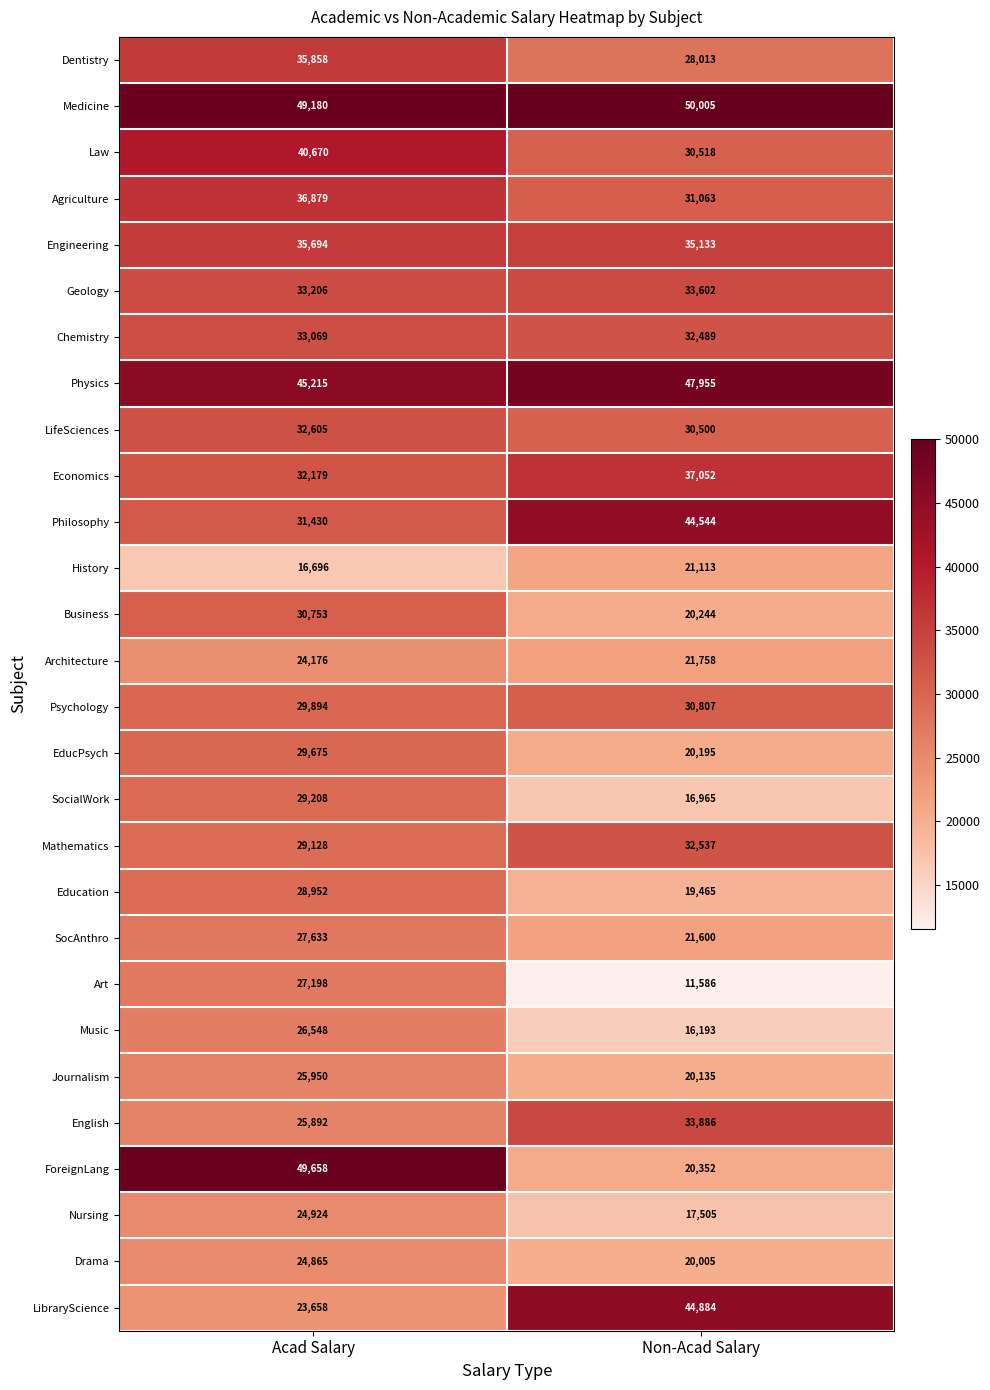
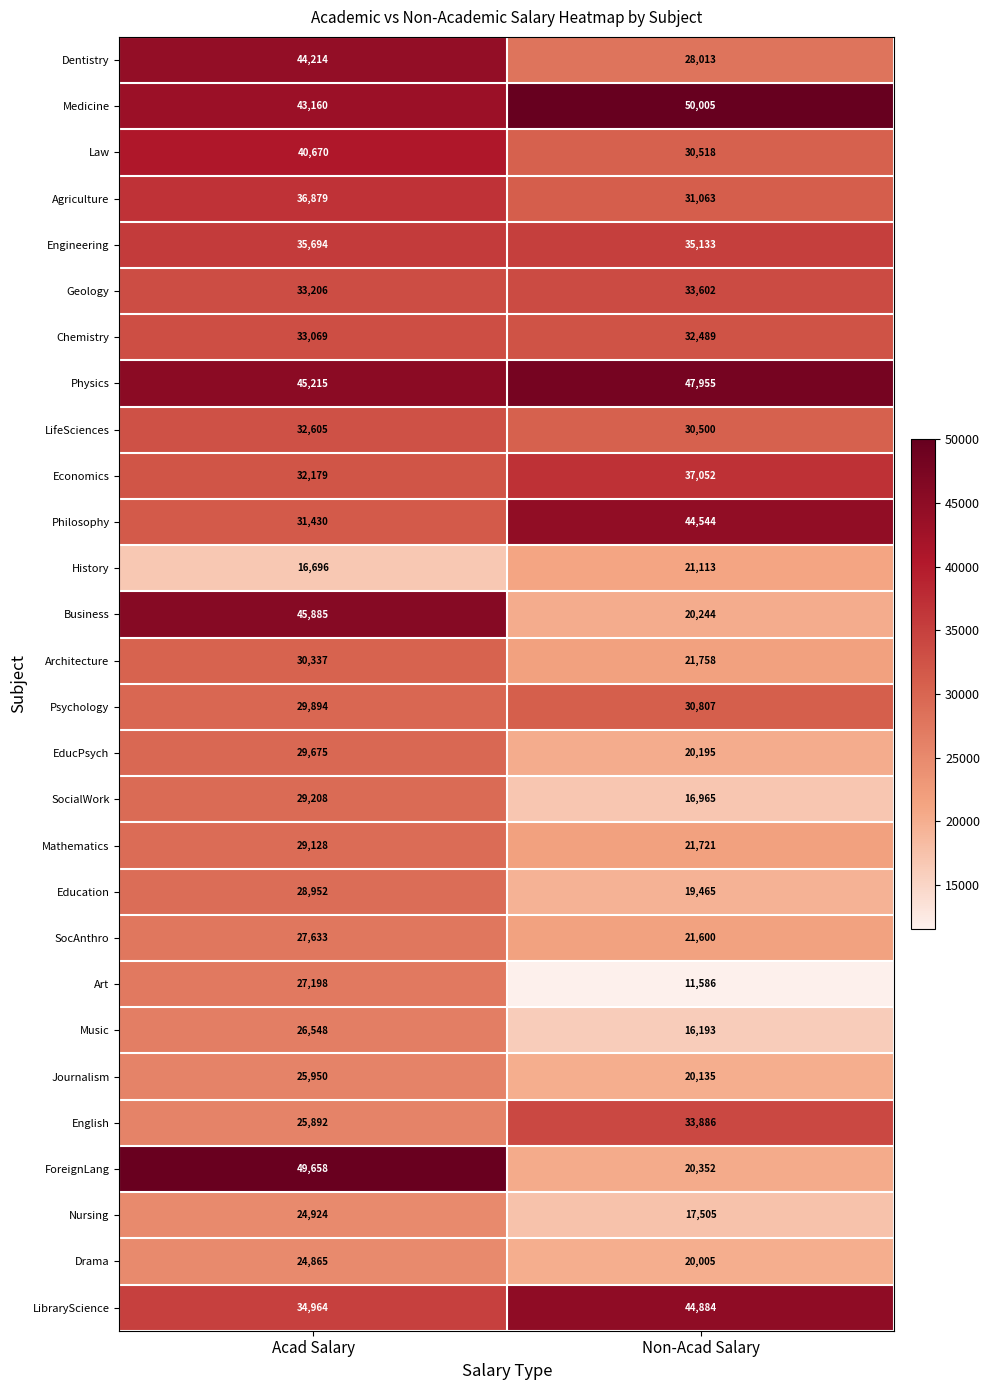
  {
    "Dentistry": {
-     "Acad Salary": "35,858",
+     "Acad Salary": "44,214",
      "Non-Acad Salary": "28,013"
    },
    "Medicine": {
-     "Acad Salary": "49,180",
+     "Acad Salary": "43,160",
      "Non-Acad Salary": "50,005"
    },
    "Law": {
      "Acad Salary": "40,670",
      "Non-Acad Salary": "30,518"
    },
    "Agriculture": {
      "Acad Salary": "36,879",
      "Non-Acad Salary": "31,063"
    },
    "Engineering": {
      "Acad Salary": "35,694",
      "Non-Acad Salary": "35,133"
    },
    "Geology": {
      "Acad Salary": "33,206",
      "Non-Acad Salary": "33,602"
    },
    "Chemistry": {
      "Acad Salary": "33,069",
      "Non-Acad Salary": "32,489"
    },
    "Physics": {
      "Acad Salary": "45,215",
      "Non-Acad Salary": "47,955"
    },
    "LifeSciences": {
      "Acad Salary": "32,605",
      "Non-Acad Salary": "30,500"
    },
    "Economics": {
      "Acad Salary": "32,179",
      "Non-Acad Salary": "37,052"
    },
    "Philosophy": {
      "Acad Salary": "31,430",
      "Non-Acad Salary": "44,544"
    },
    "History": {
      "Acad Salary": "16,696",
      "Non-Acad Salary": "21,113"
    },
    "Business": {
-     "Acad Salary": "30,753",
+     "Acad Salary": "45,885",
      "Non-Acad Salary": "20,244"
    },
    "Architecture": {
-     "Acad Salary": "24,176",
+     "Acad Salary": "30,337",
      "Non-Acad Salary": "21,758"
    },
    "Psychology": {
      "Acad Salary": "29,894",
      "Non-Acad Salary": "30,807"
    },
    "EducPsych": {
      "Acad Salary": "29,675",
      "Non-Acad Salary": "20,195"
    },
    "SocialWork": {
      "Acad Salary": "29,208",
      "Non-Acad Salary": "16,965"
    },
    "Mathematics": {
      "Acad Salary": "29,128",
-     "Non-Acad Salary": "32,537"
+     "Non-Acad Salary": "21,721"
    },
    "Education": {
      "Acad Salary": "28,952",
      "Non-Acad Salary": "19,465"
    },
    "SocAnthro": {
      "Acad Salary": "27,633",
      "Non-Acad Salary": "21,600"
    },
    "Art": {
      "Acad Salary": "27,198",
      "Non-Acad Salary": "11,586"
    },
    "Music": {
      "Acad Salary": "26,548",
      "Non-Acad Salary": "16,193"
    },
    "Journalism": {
      "Acad Salary": "25,950",
      "Non-Acad Salary": "20,135"
    },
    "English": {
      "Acad Salary": "25,892",
      "Non-Acad Salary": "33,886"
    },
    "ForeignLang": {
      "Acad Salary": "49,658",
      "Non-Acad Salary": "20,352"
    },
    "Nursing": {
      "Acad Salary": "24,924",
      "Non-Acad Salary": "17,505"
    },
    "Drama": {
      "Acad Salary": "24,865",
      "Non-Acad Salary": "20,005"
    },
    "LibraryScience": {
-     "Acad Salary": "23,658",
+     "Acad Salary": "34,964",
      "Non-Acad Salary": "44,884"
    }
  }
